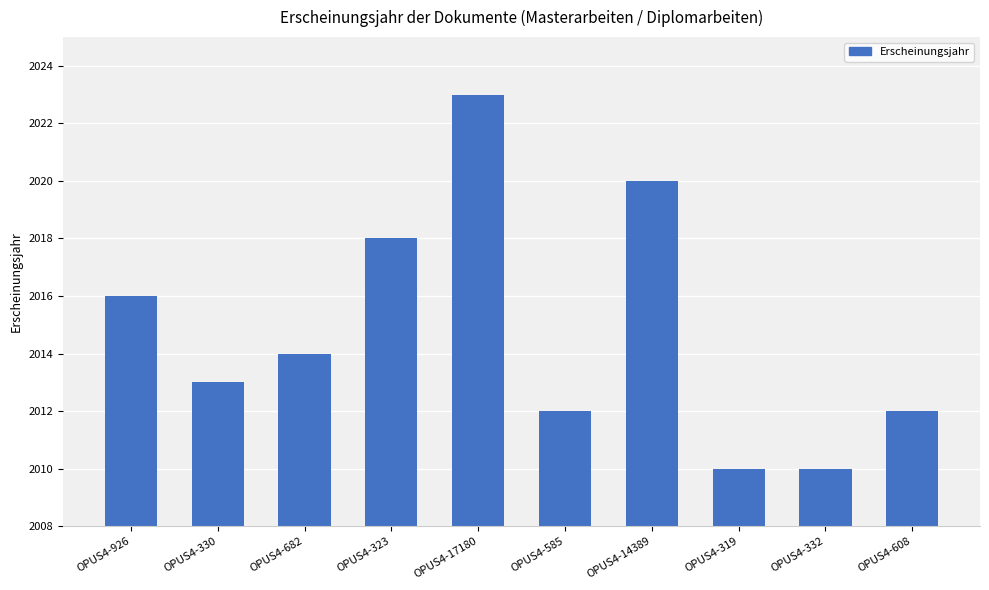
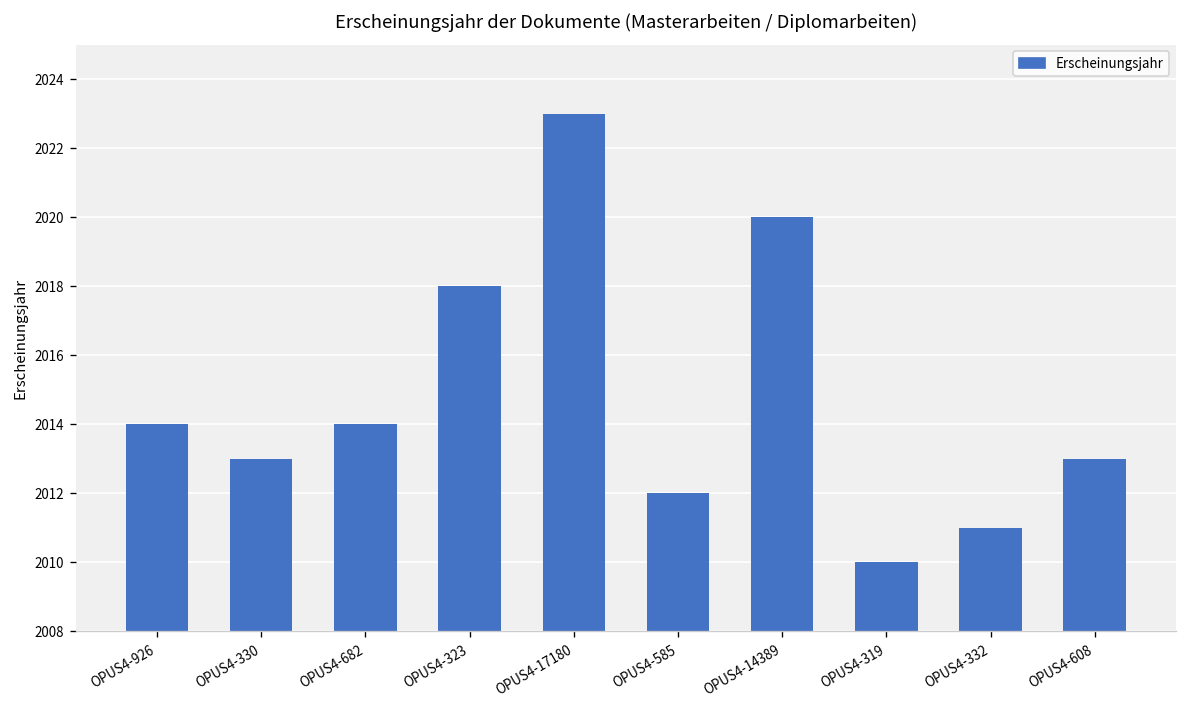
  {
-   "OPUS4-926": 2016,
+   "OPUS4-926": 2014,
    "OPUS4-330": 2013,
    "OPUS4-682": 2014,
    "OPUS4-323": 2018,
    "OPUS4-17180": 2023,
    "OPUS4-585": 2012,
    "OPUS4-14389": 2020,
    "OPUS4-319": 2010,
-   "OPUS4-332": 2010,
-   "OPUS4-608": 2012
+   "OPUS4-332": 2011,
+   "OPUS4-608": 2013
  }
